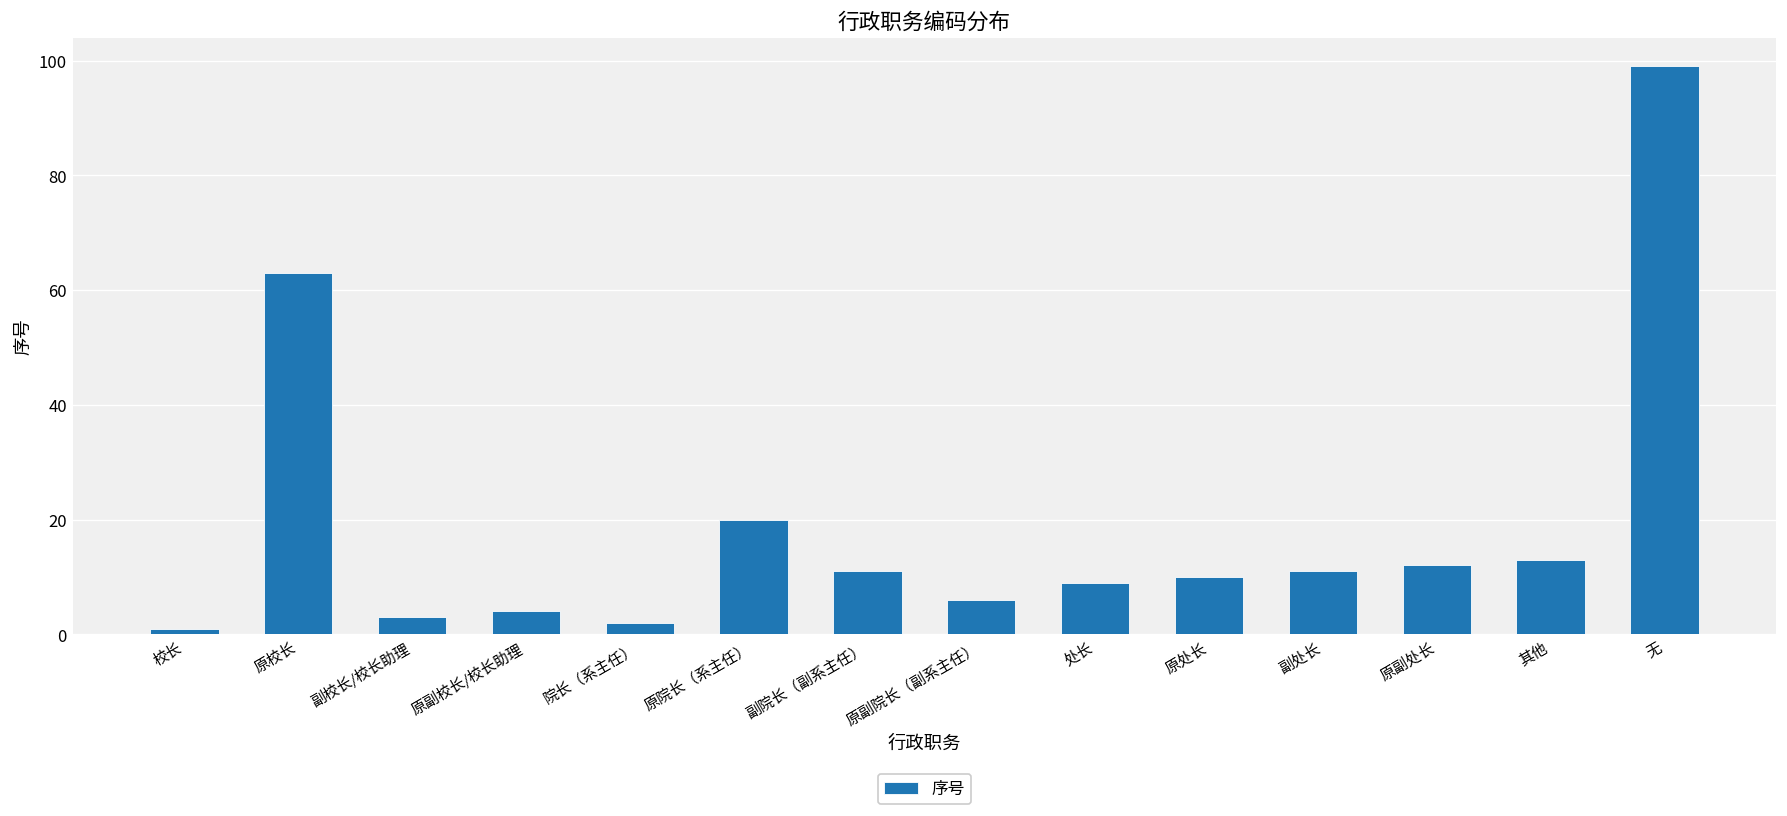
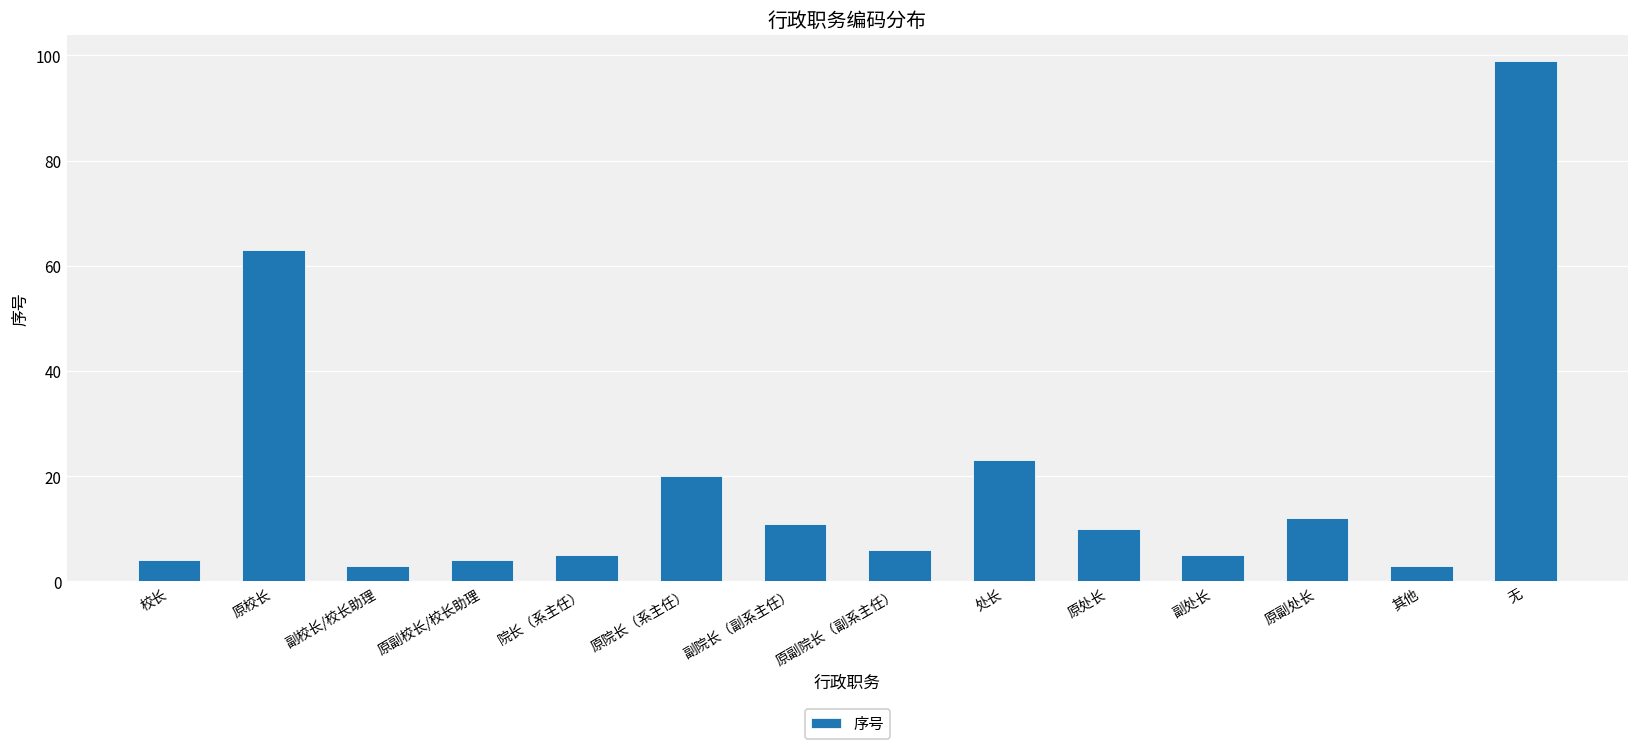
  {
-   "校长": 1,
+   "校长": 4,
    "原校长": 63,
    "副校长/校长助理": 3,
    "原副校长/校长助理": 4,
-   "院长（系主任）": 2,
+   "院长（系主任）": 5,
    "原院长（系主任）": 20,
    "副院长（副系主任）": 11,
    "原副院长（副系主任）": 6,
-   "处长": 9,
+   "处长": 23,
    "原处长": 10,
-   "副处长": 11,
+   "副处长": 5,
    "原副处长": 12,
-   "其他": 13,
+   "其他": 3,
    "无": 99
  }
